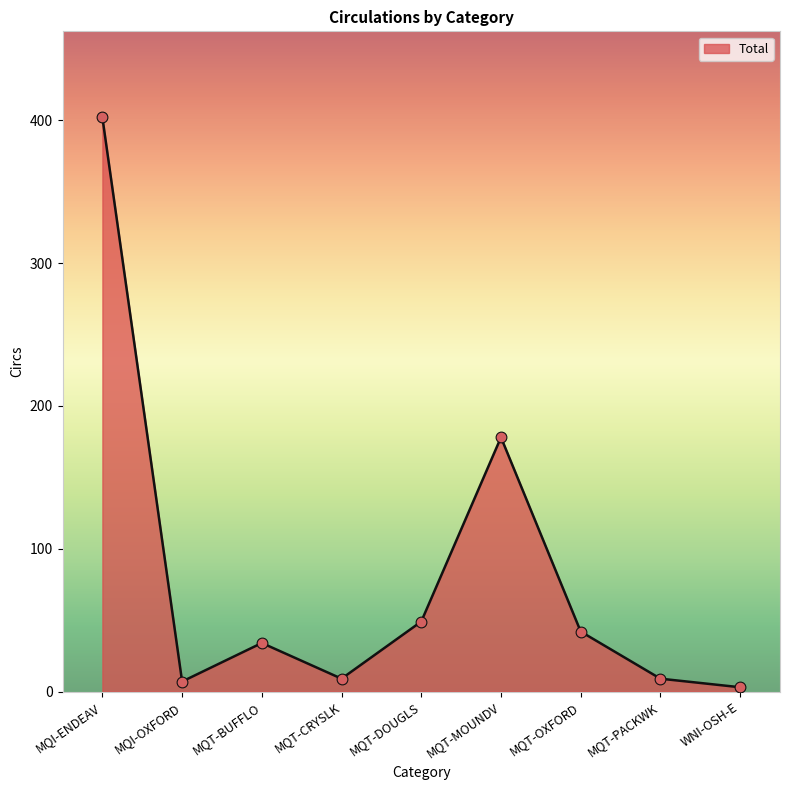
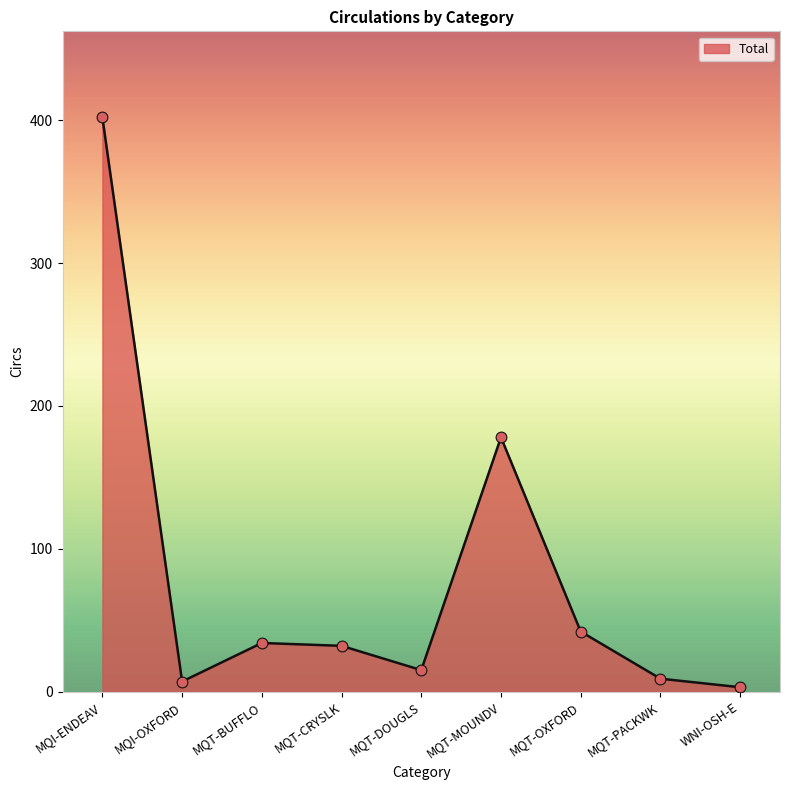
  {
    "MQI-ENDEAV": 402,
    "MQI-OXFORD": 7,
    "MQT-BUFFLO": 34,
-   "MQT-CRYSLK": 9,
-   "MQT-DOUGLS": 49,
+   "MQT-CRYSLK": 32,
+   "MQT-DOUGLS": 15,
    "MQT-MOUNDV": 178,
    "MQT-OXFORD": 42,
    "MQT-PACKWK": 9,
    "WNI-OSH-E": 3
  }
